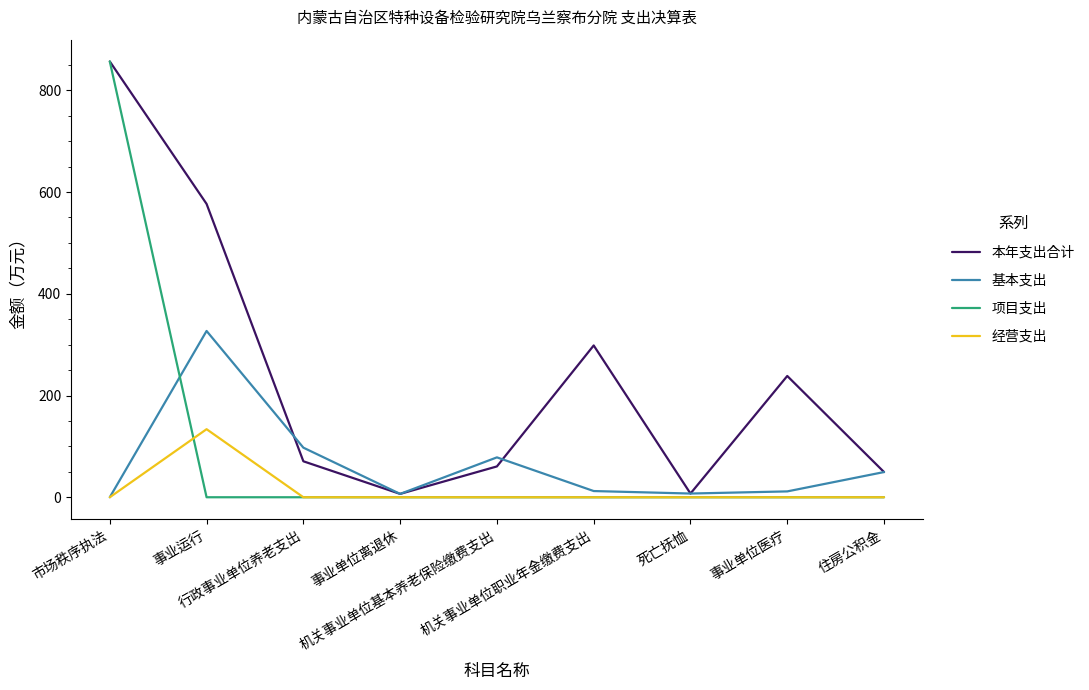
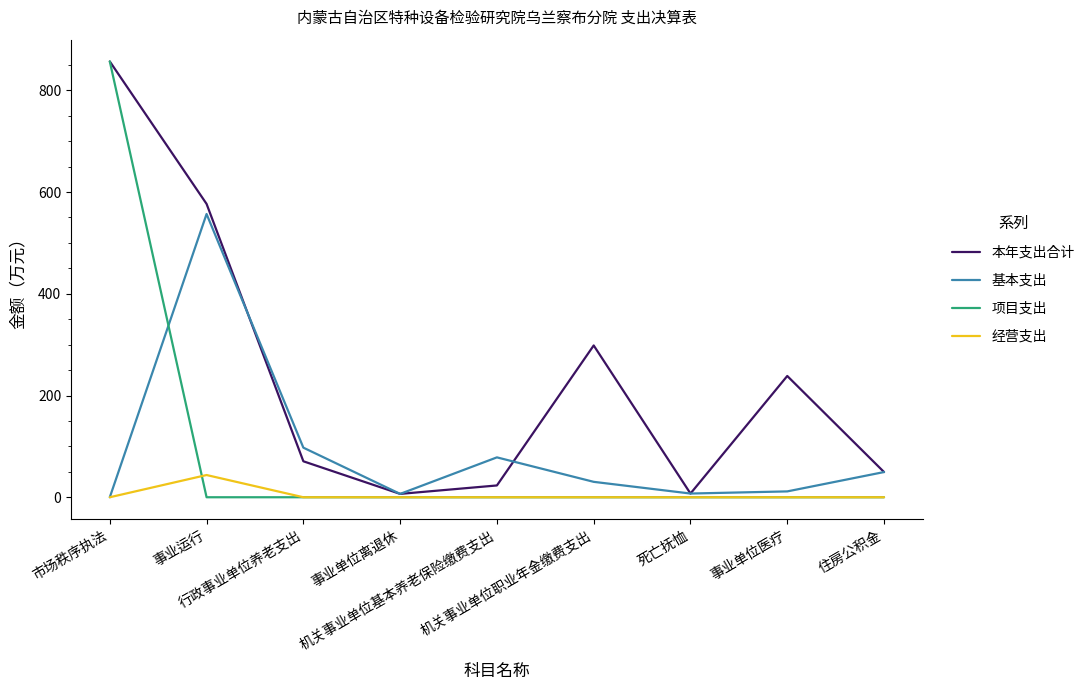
  {
    "本年支出合计": {
      "事业运行": 580,
      "行政事业单位养老支出": 70,
-     "机关事业单位基本养老保险缴费支出": 60,
+     "机关事业单位基本养老保险缴费支出": 20,
      "机关事业单位职业年金缴费支出": 300,
      "事业单位医疗": 240
    },
    "基本支出": {
-     "事业运行": 330,
+     "事业运行": 560,
      "行政事业单位养老支出": 100,
      "机关事业单位基本养老保险缴费支出": 80,
-     "机关事业单位职业年金缴费支出": 10,
+     "机关事业单位职业年金缴费支出": 30,
      "事业单位医疗": 10
    },
    "项目支出": {
      "事业运行": 0
    },
    "经营支出": {
-     "事业运行": 130
+     "事业运行": 40
    }
  }
